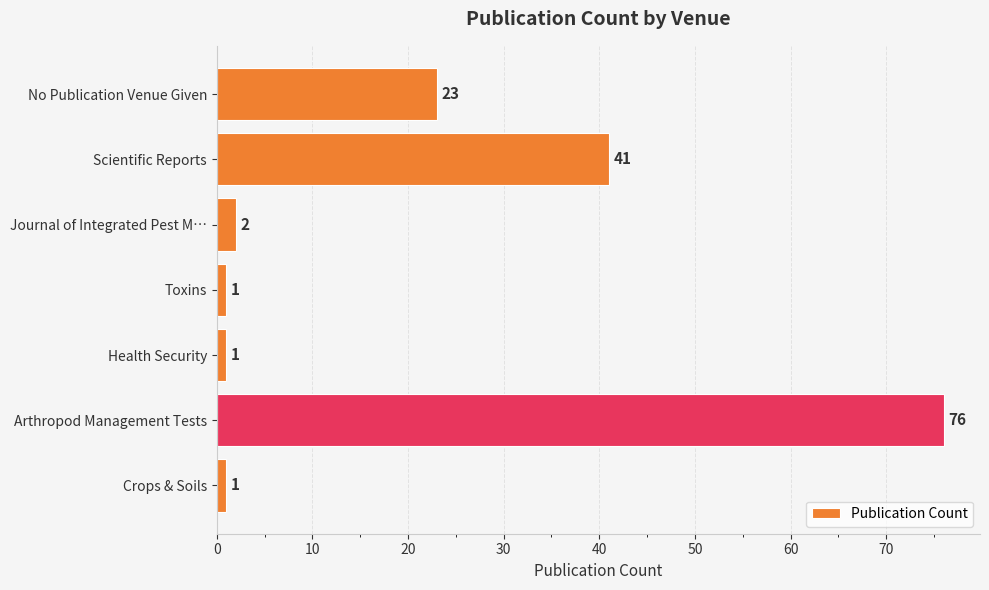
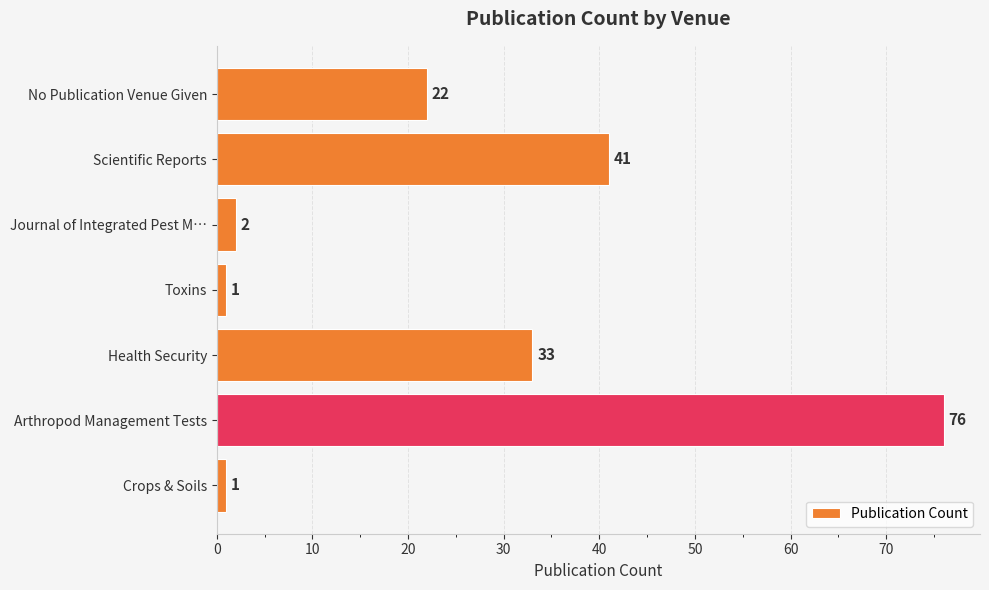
  {
-   "No Publication Venue Given": 23,
+   "No Publication Venue Given": 22,
    "Scientific Reports": 41,
    "Journal of Integrated Pest M…": 2,
    "Toxins": 1,
-   "Health Security": 1,
+   "Health Security": 33,
    "Arthropod Management Tests": 76,
    "Crops & Soils": 1
  }
